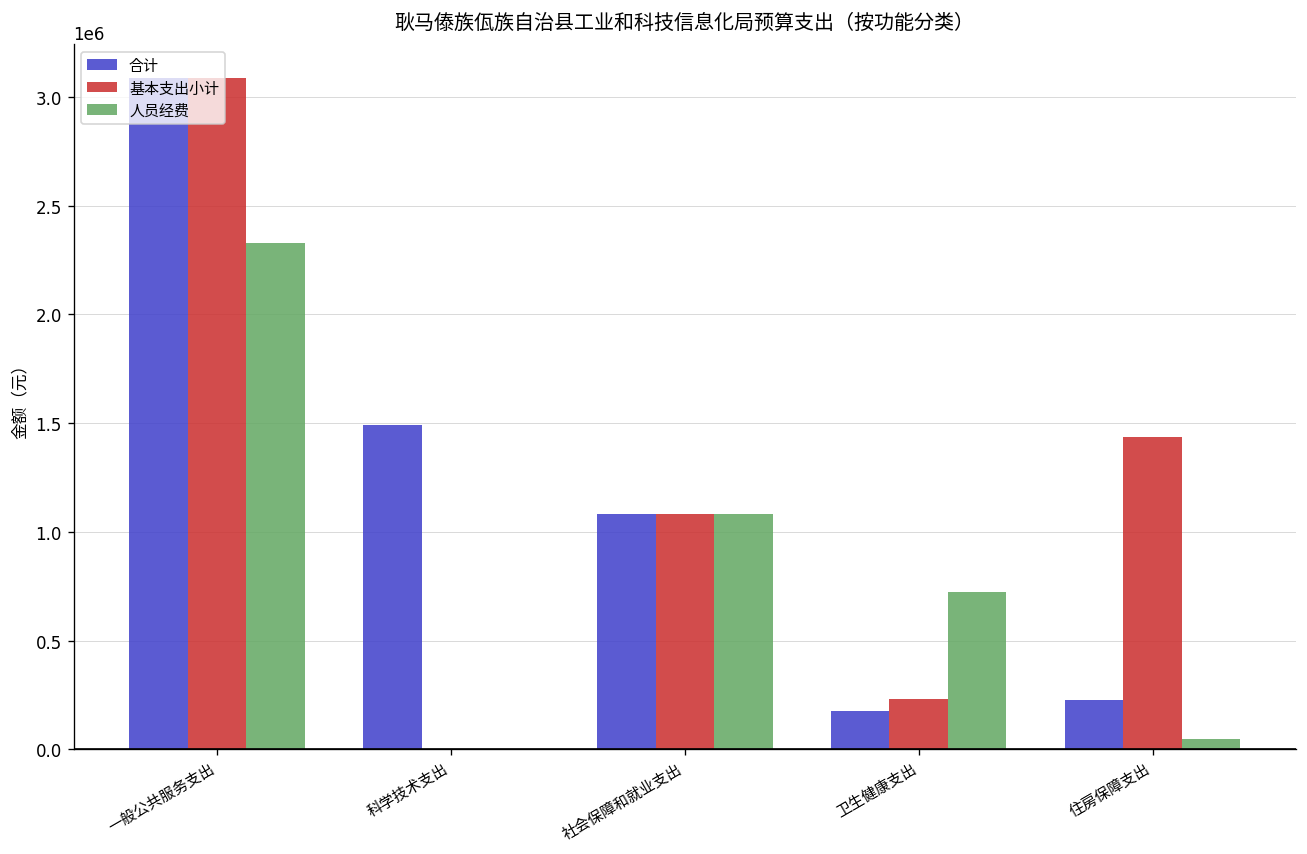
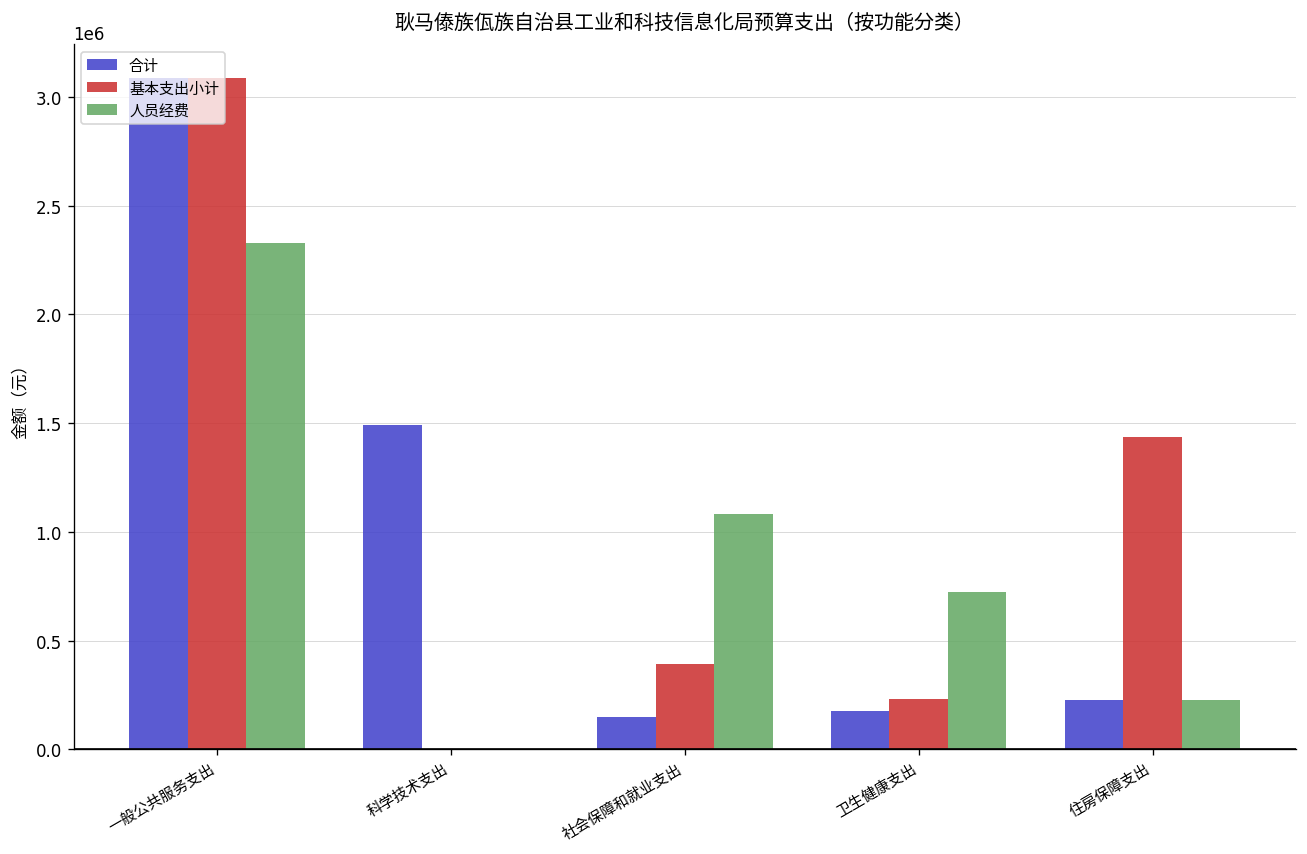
  {
    "合计": {
      "科学技术支出": 1490000,
-     "社会保障和就业支出": 1080000,
+     "社会保障和就业支出": 150000,
      "卫生健康支出": 180000,
      "住房保障支出": 230000
    },
    "基本支出小计": {
      "科学技术支出": 0,
-     "社会保障和就业支出": 1080000,
+     "社会保障和就业支出": 390000,
      "卫生健康支出": 230000,
      "住房保障支出": 1440000
    },
    "人员经费": {
      "一般公共服务支出": 2330000,
      "科学技术支出": 0,
      "社会保障和就业支出": 1080000,
      "卫生健康支出": 720000,
-     "住房保障支出": 50000
+     "住房保障支出": 230000
    }
  }
